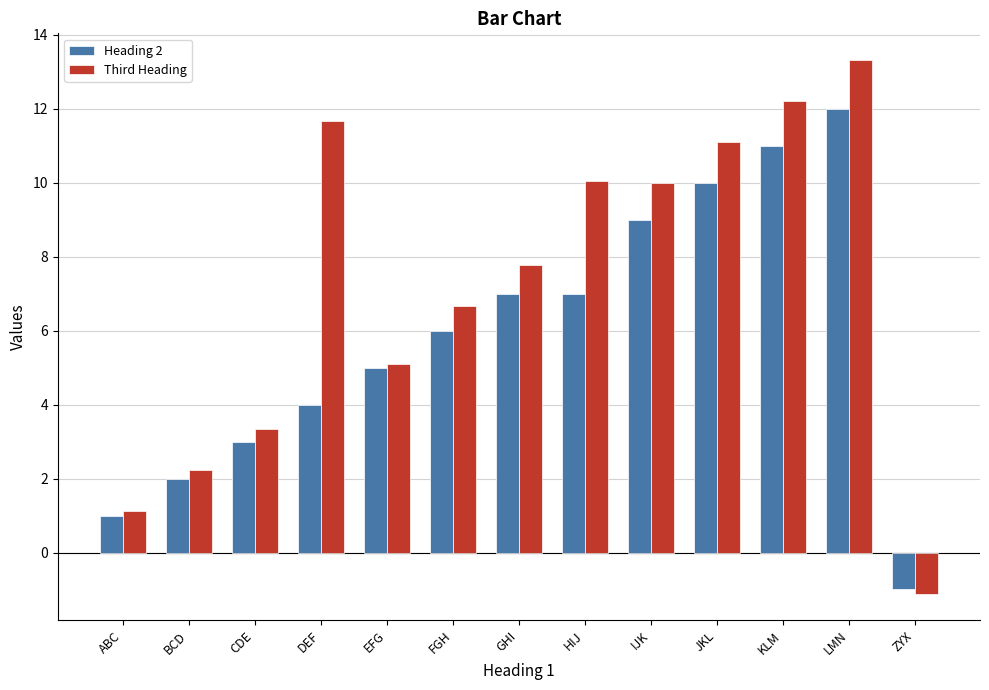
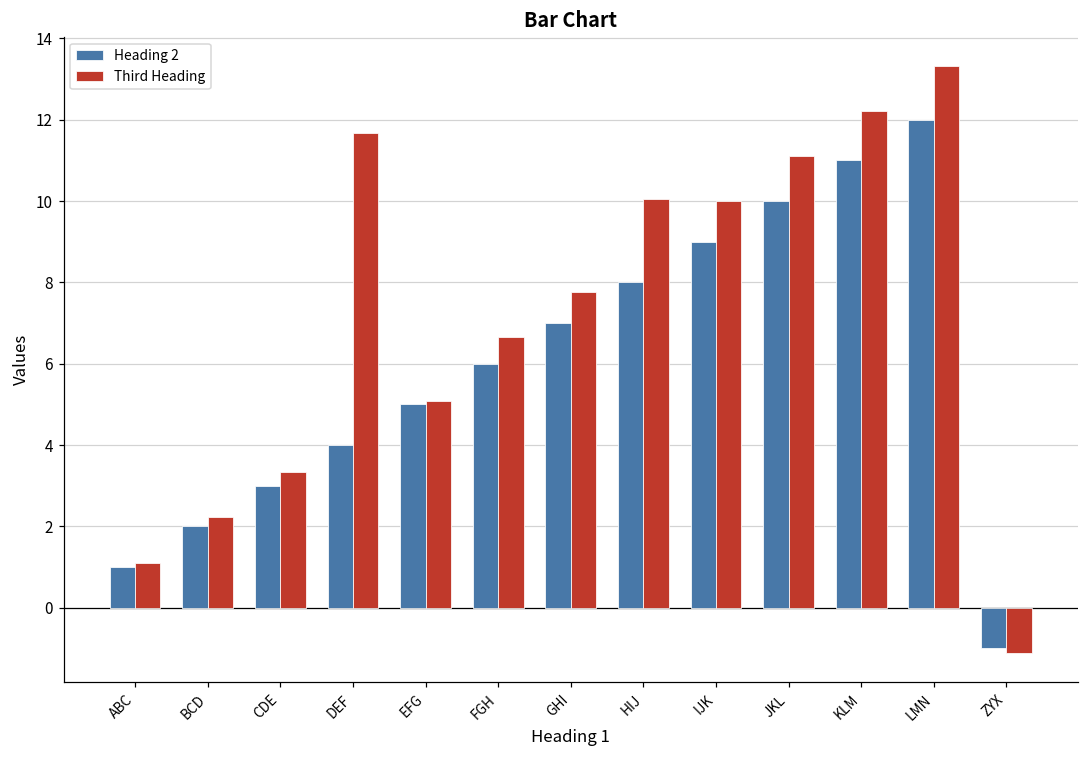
  {
    "Heading 2": {
      "ABC": 1,
      "BCD": 2,
      "CDE": 3,
      "DEF": 4,
      "EFG": 5,
      "FGH": 6,
      "GHI": 7,
-     "HIJ": 7,
+     "HIJ": 8,
      "IJK": 9,
      "JKL": 10,
      "KLM": 11,
      "LMN": 12,
      "ZYX": -1
    },
    "Third Heading": {
      "ABC": 1.1,
      "BCD": 2.2,
      "CDE": 3.3,
      "DEF": 11.7,
      "EFG": 5.1,
      "FGH": 6.7,
      "GHI": 7.8,
      "HIJ": 10,
      "IJK": 10,
      "JKL": 11.1,
      "KLM": 12.2,
      "LMN": 13.3,
      "ZYX": -1.1
    }
  }
